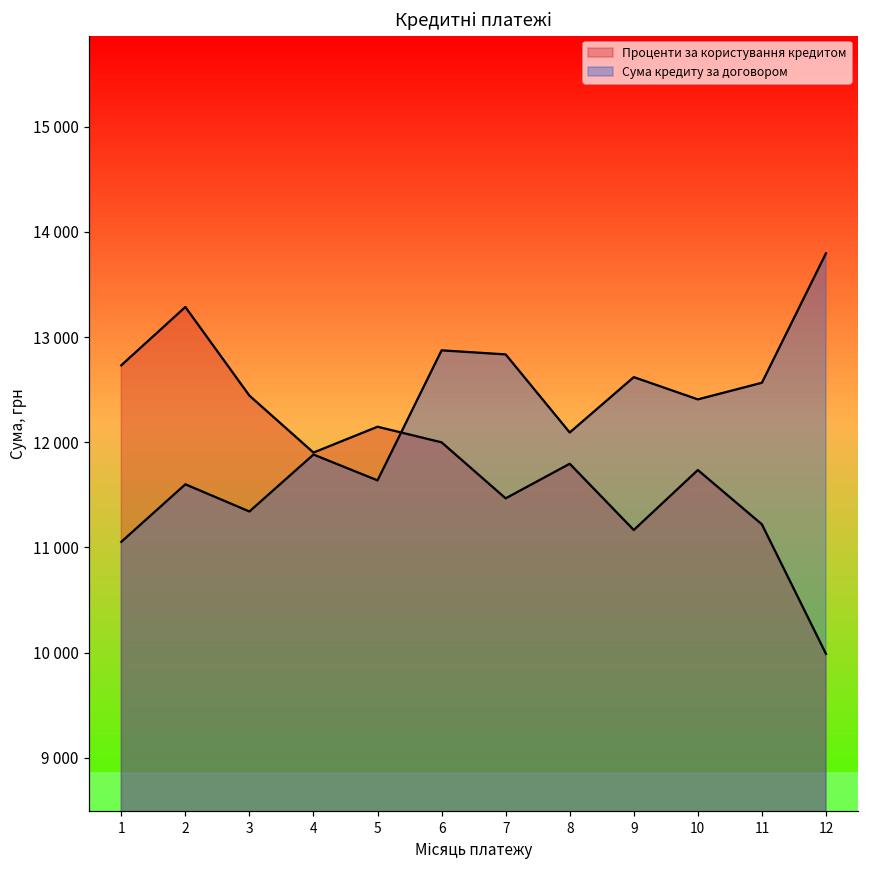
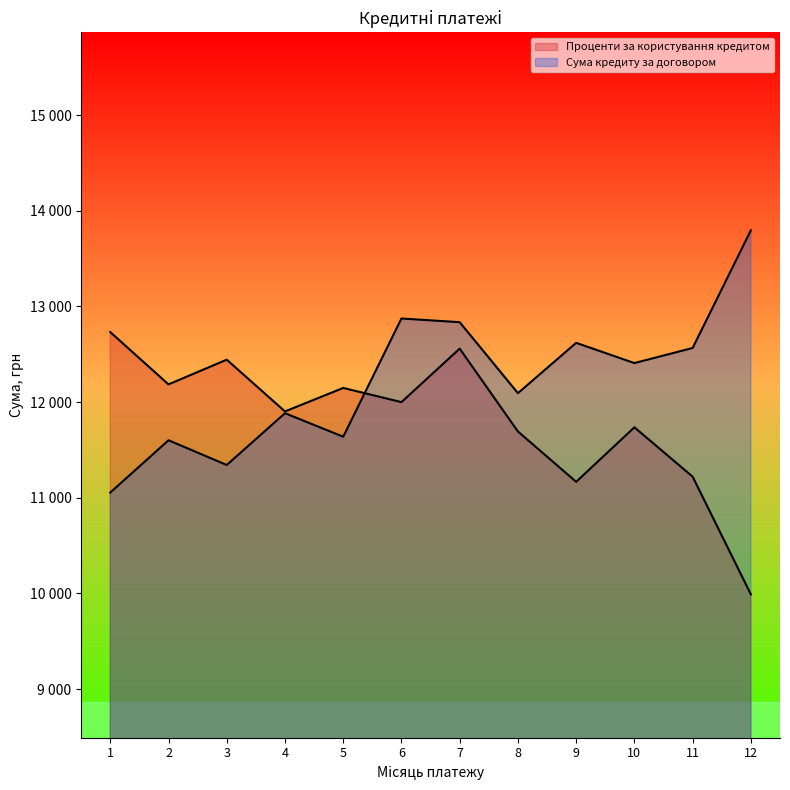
  {
    "Проценти за користування кредитом": {
      "1": 12700,
-     "2": 13300,
+     "2": 12200,
      "3": 12400,
      "5": 12100,
      "6": 12000,
-     "7": 11500,
-     "8": 11800,
+     "7": 12600,
+     "8": 11700,
      "9": 11200,
      "10": 11700,
      "11": 11200,
      "12": 10000
    },
    "Cума кредиту за договором": {
      "1": 11100,
      "2": 11600,
      "3": 11300,
      "5": 11600,
      "6": 12900,
      "7": 12800,
      "8": 12100,
      "9": 12600,
      "10": 12400,
      "11": 12600,
      "12": 13800
    }
  }
